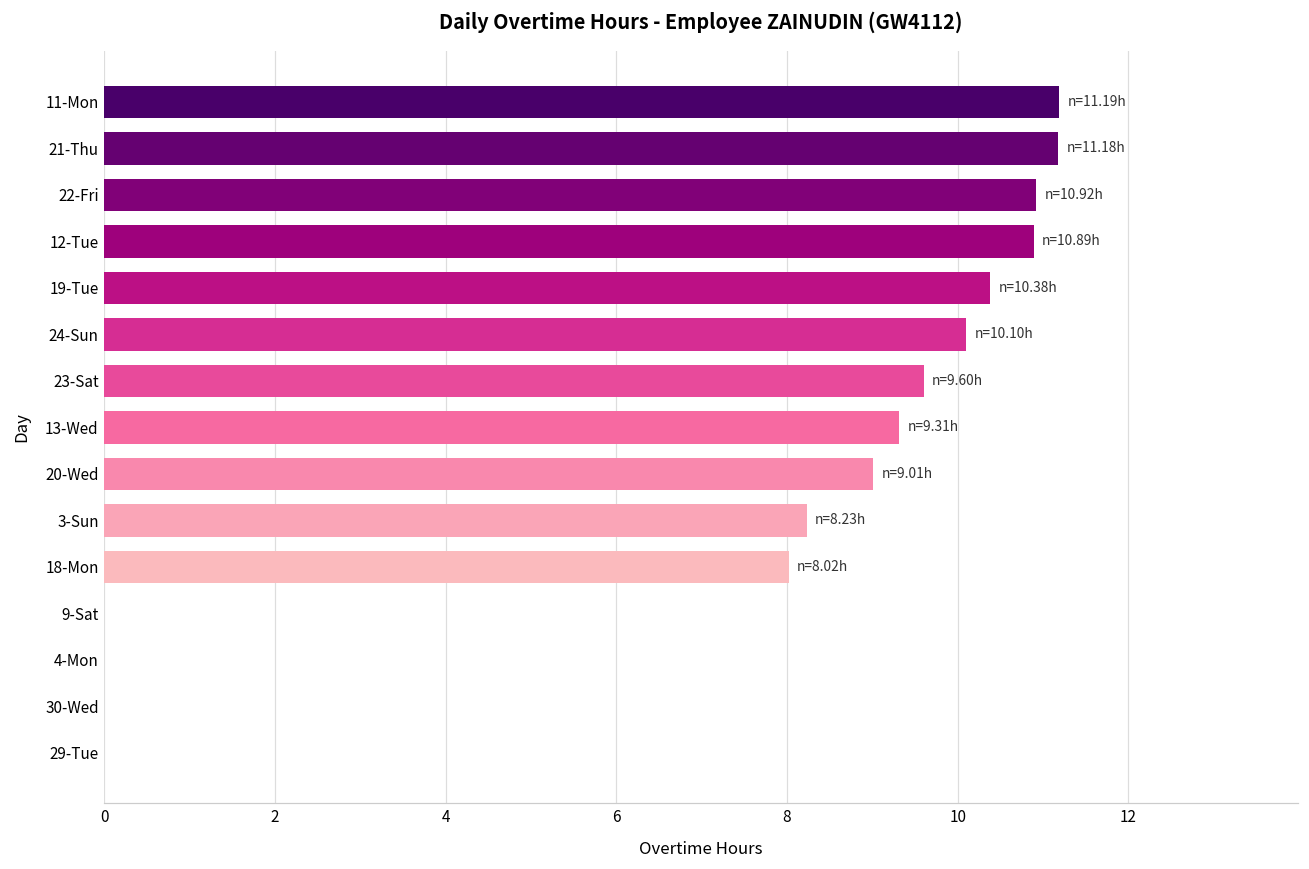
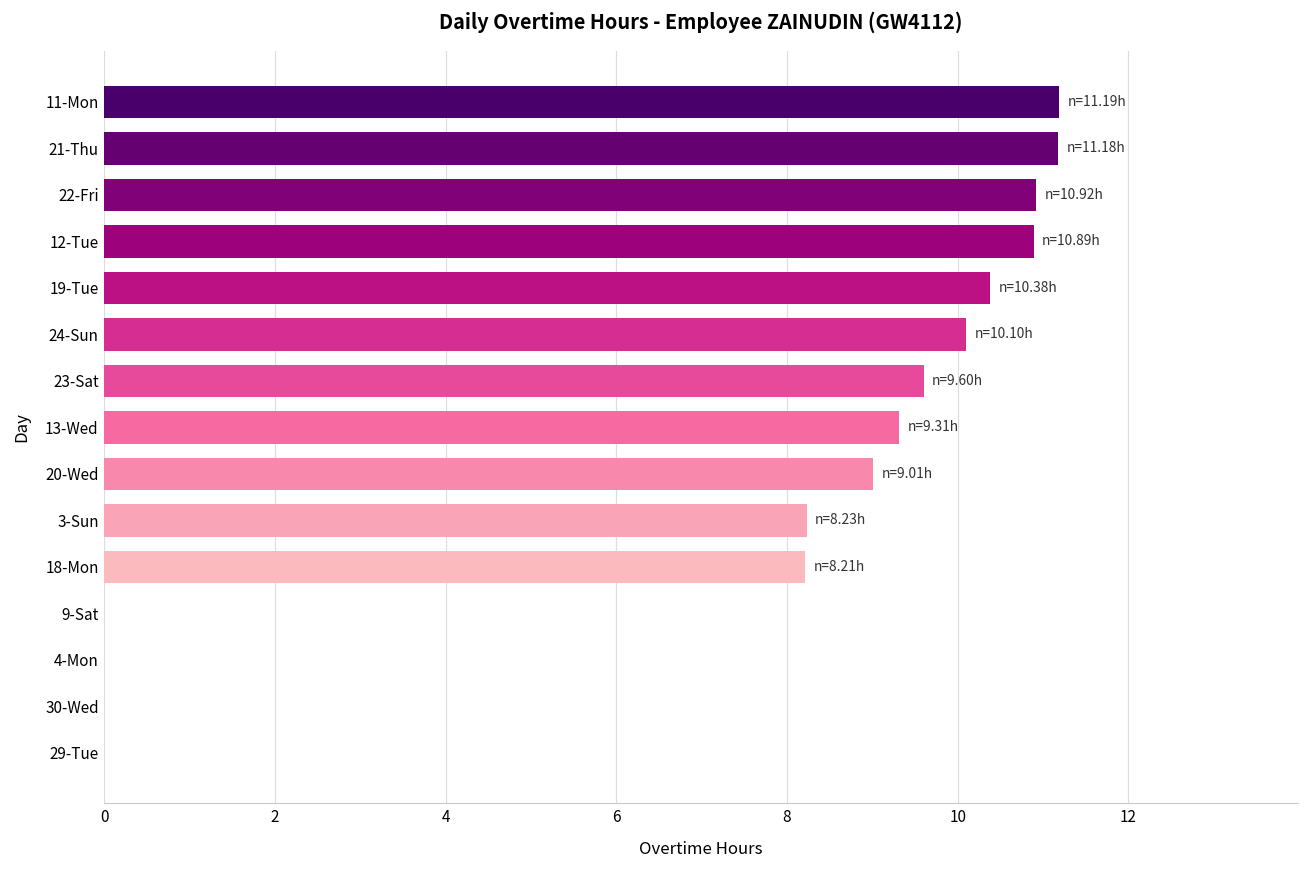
  {
    "11-Mon": "11.19h",
    "21-Thu": "11.18h",
    "22-Fri": "10.92h",
    "12-Tue": "10.89h",
    "19-Tue": "10.38h",
    "24-Sun": "10.10h",
    "23-Sat": "9.60h",
    "13-Wed": "9.31h",
    "20-Wed": "9.01h",
    "3-Sun": "8.23h",
-   "18-Mon": "8.02h"
+   "18-Mon": "8.21h"
  }
